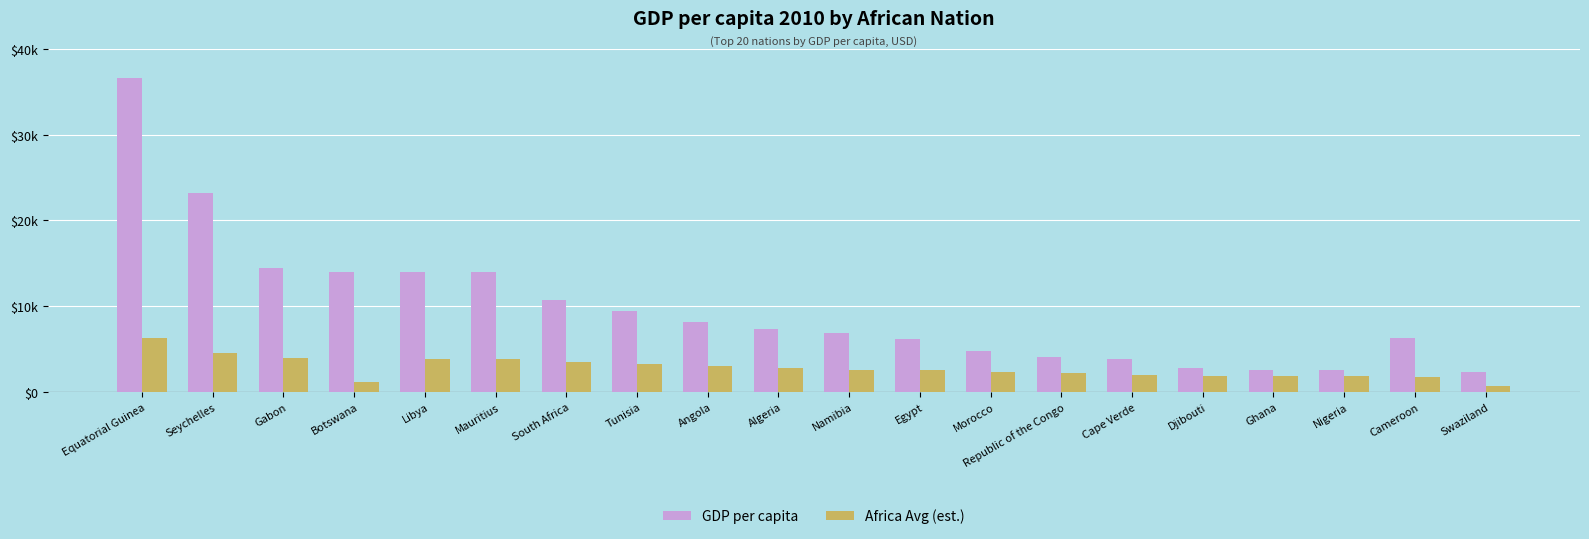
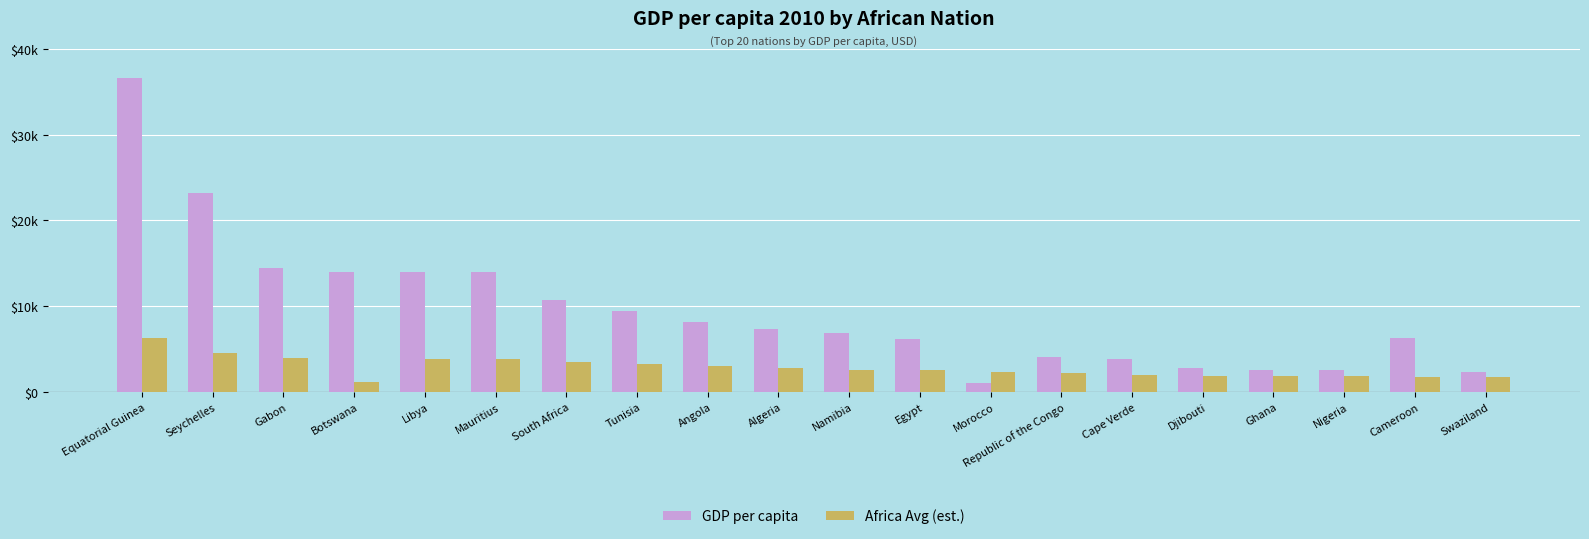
  {
    "GDP per capita": {
      "Equatorial Guinea": "$37000",
      "Seychelles": "$23000",
      "Gabon": "$15000",
      "Botswana": "$14000",
      "Libya": "$14000",
      "Mauritius": "$14000",
      "South Africa": "$11000",
      "Tunisia": "$9000",
      "Angola": "$8000",
      "Algeria": "$7000",
      "Namibia": "$7000",
      "Egypt": "$6000",
-     "Morocco": "$5000",
+     "Morocco": "$1000",
      "Republic of the Congo": "$4000",
      "Cape Verde": "$4000",
      "Djibouti": "$3000",
      "Ghana": "$3000",
      "Nigeria": "$3000",
      "Cameroon": "$6000",
      "Swaziland": "$2000"
    },
    "Africa Avg (est.)": {
      "Equatorial Guinea": "$6000",
      "Seychelles": "$5000",
      "Gabon": "$4000",
      "Botswana": "$1000",
      "Libya": "$4000",
      "Mauritius": "$4000",
      "South Africa": "$4000",
      "Tunisia": "$3000",
      "Angola": "$3000",
      "Algeria": "$3000",
      "Namibia": "$3000",
      "Egypt": "$3000",
      "Morocco": "$2000",
      "Republic of the Congo": "$2000",
      "Cape Verde": "$2000",
      "Djibouti": "$2000",
      "Ghana": "$2000",
      "Nigeria": "$2000",
      "Cameroon": "$2000",
-     "Swaziland": "$1000"
+     "Swaziland": "$2000"
    }
  }
